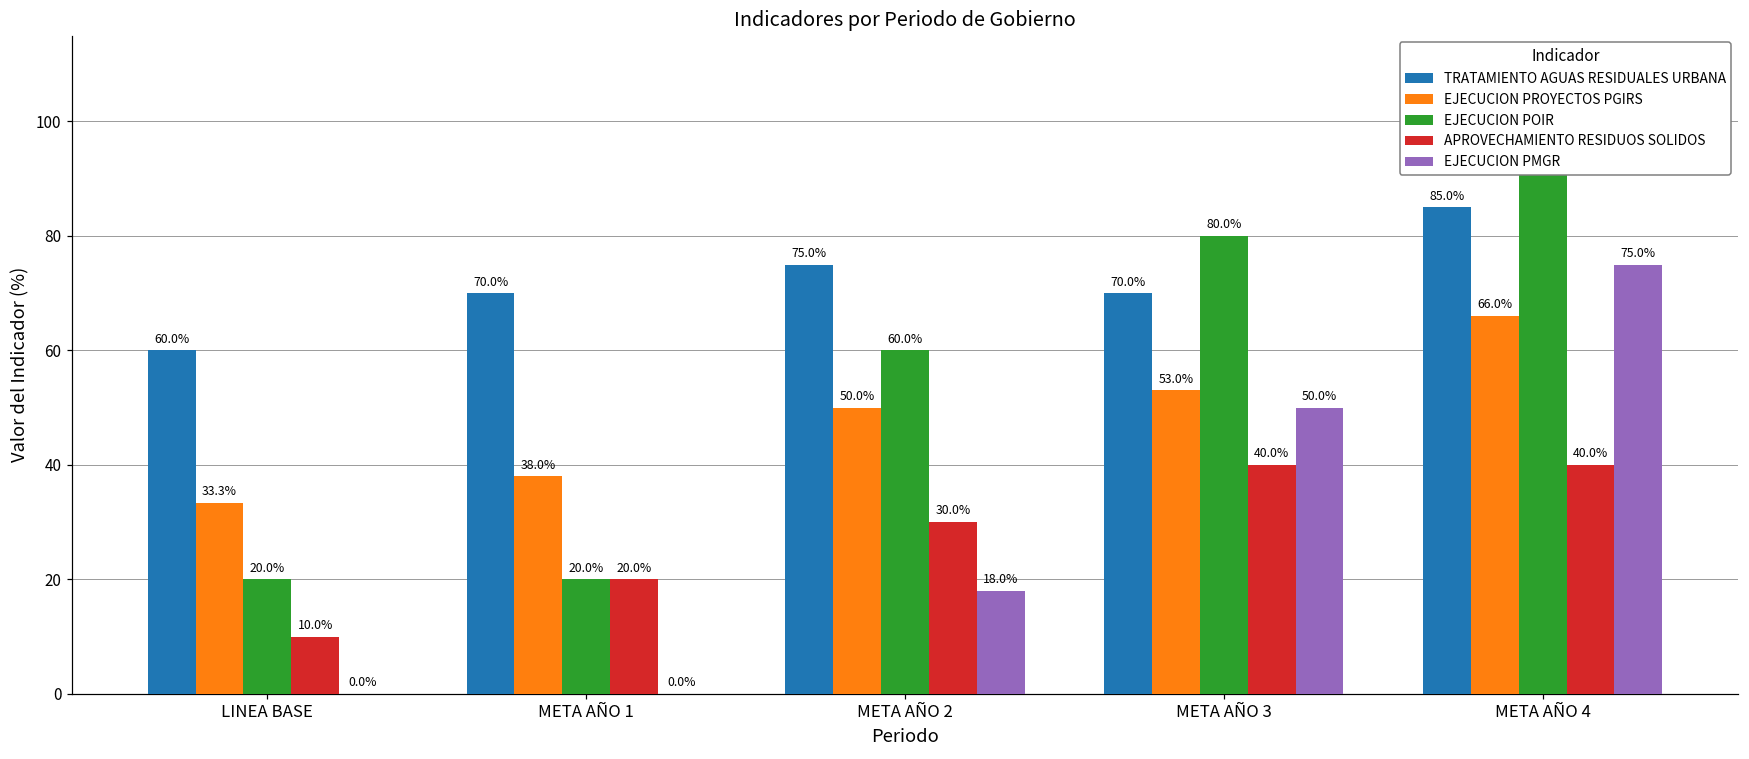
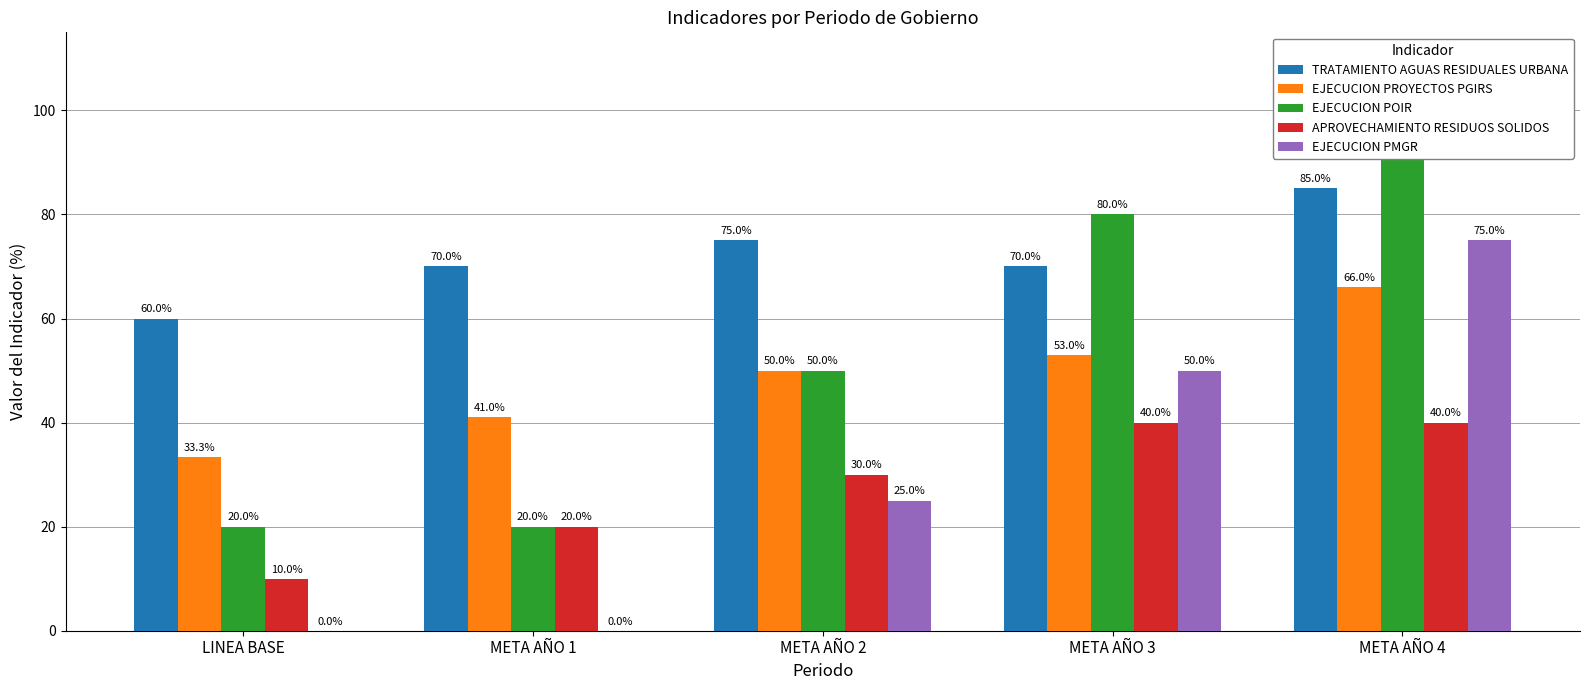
  {
    "TRATAMIENTO AGUAS RESIDUALES URBANA": {
      "LINEA BASE": "60.0%",
      "META AÑO 1": "70.0%",
      "META AÑO 2": "75.0%",
      "META AÑO 3": "70.0%",
      "META AÑO 4": "85.0%"
    },
    "EJECUCION PROYECTOS PGIRS": {
      "LINEA BASE": "33.3%",
-     "META AÑO 1": "38.0%",
+     "META AÑO 1": "41.0%",
      "META AÑO 2": "50.0%",
      "META AÑO 3": "53.0%",
      "META AÑO 4": "66.0%"
    },
    "EJECUCION POIR": {
      "LINEA BASE": "20.0%",
      "META AÑO 1": "20.0%",
-     "META AÑO 2": "60.0%",
+     "META AÑO 2": "50.0%",
      "META AÑO 3": "80.0%"
    },
    "APROVECHAMIENTO RESIDUOS SOLIDOS": {
      "LINEA BASE": "10.0%",
      "META AÑO 1": "20.0%",
      "META AÑO 2": "30.0%",
      "META AÑO 3": "40.0%",
      "META AÑO 4": "40.0%"
    },
    "EJECUCION PMGR": {
      "LINEA BASE": "0.0%",
      "META AÑO 1": "0.0%",
-     "META AÑO 2": "18.0%",
+     "META AÑO 2": "25.0%",
      "META AÑO 3": "50.0%",
      "META AÑO 4": "75.0%"
    }
  }
